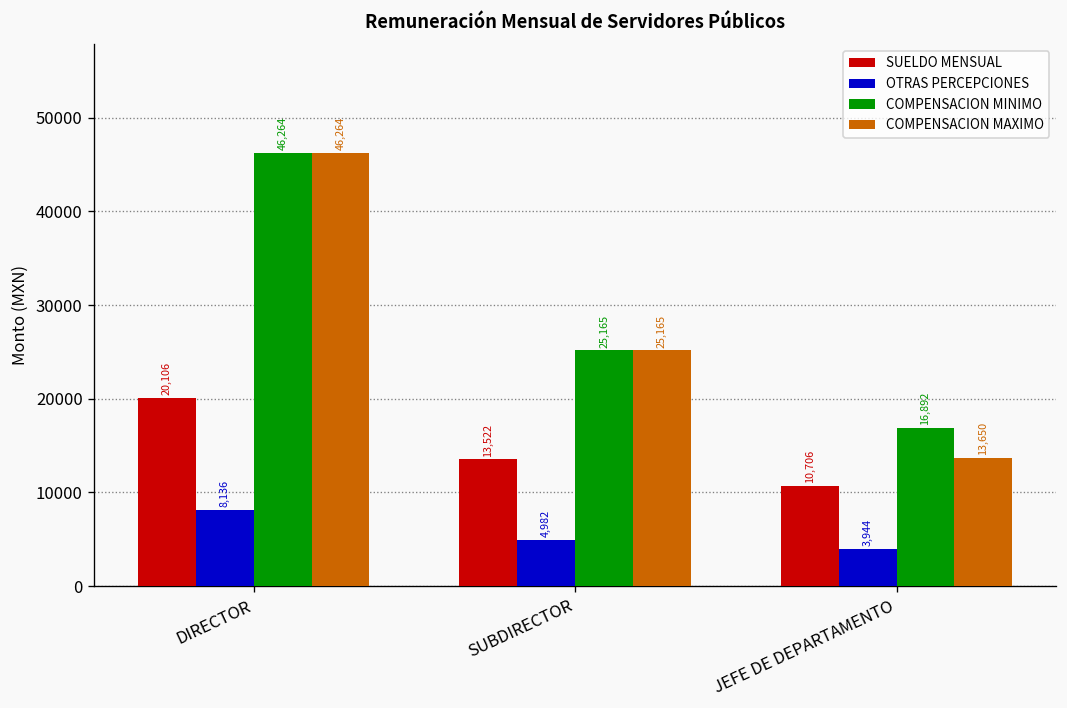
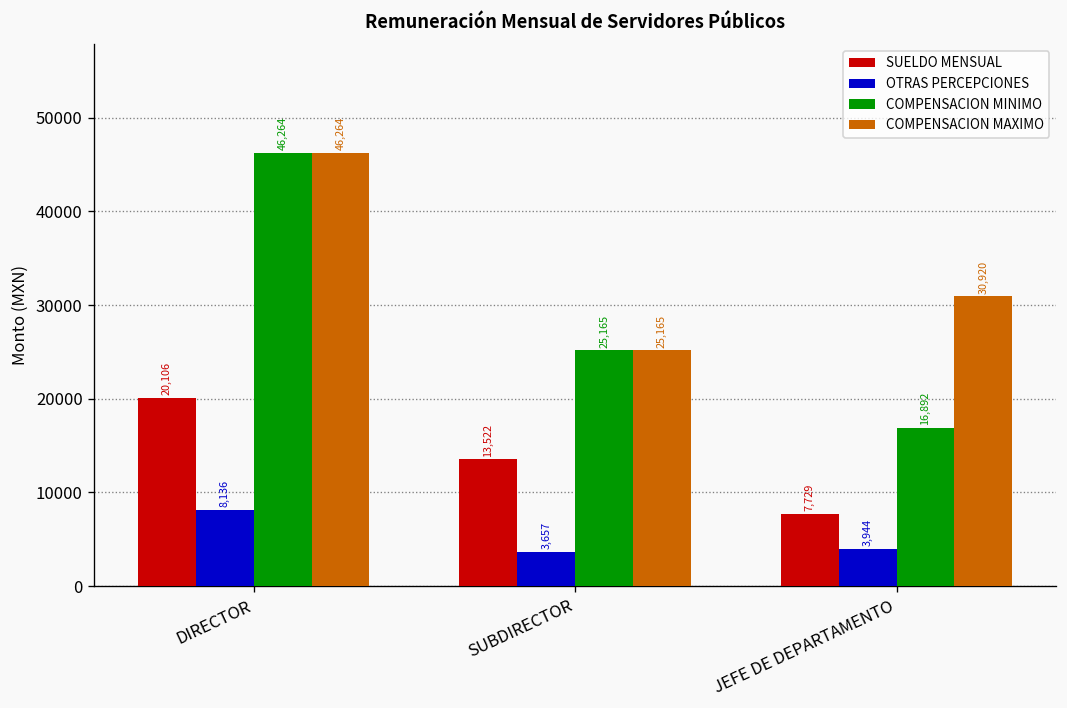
  {
    "SUELDO MENSUAL": {
      "DIRECTOR": "20,106",
      "SUBDIRECTOR": "13,522",
-     "JEFE DE DEPARTAMENTO": "10,706"
+     "JEFE DE DEPARTAMENTO": "7,729"
    },
    "OTRAS PERCEPCIONES": {
      "DIRECTOR": "8,136",
-     "SUBDIRECTOR": "4,982",
+     "SUBDIRECTOR": "3,657",
      "JEFE DE DEPARTAMENTO": "3,944"
    },
    "COMPENSACION MINIMO": {
      "DIRECTOR": "46,264",
      "SUBDIRECTOR": "25,165",
      "JEFE DE DEPARTAMENTO": "16,892"
    },
    "COMPENSACION MAXIMO": {
      "DIRECTOR": "46,264",
      "SUBDIRECTOR": "25,165",
-     "JEFE DE DEPARTAMENTO": "13,650"
+     "JEFE DE DEPARTAMENTO": "30,920"
    }
  }
